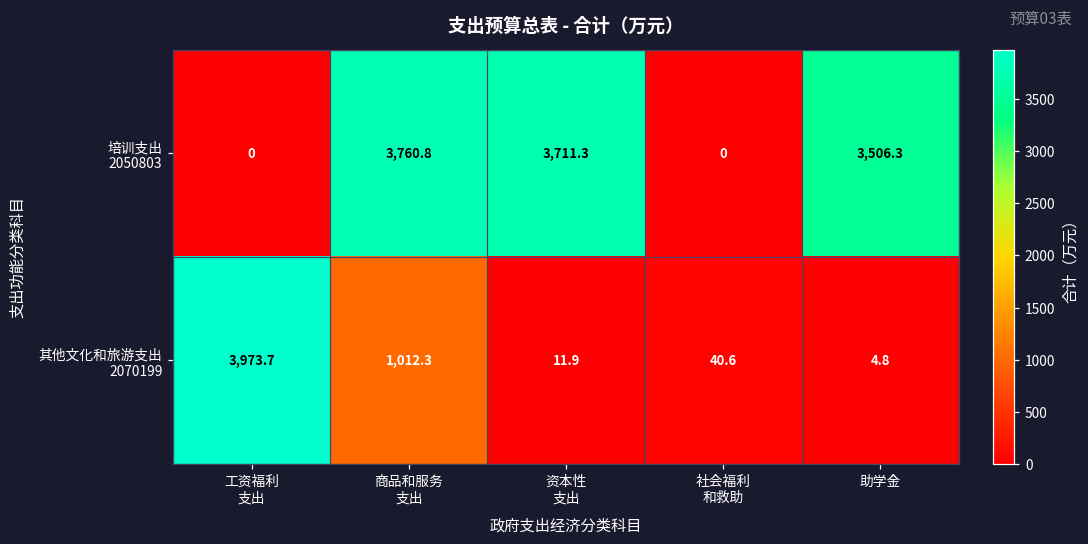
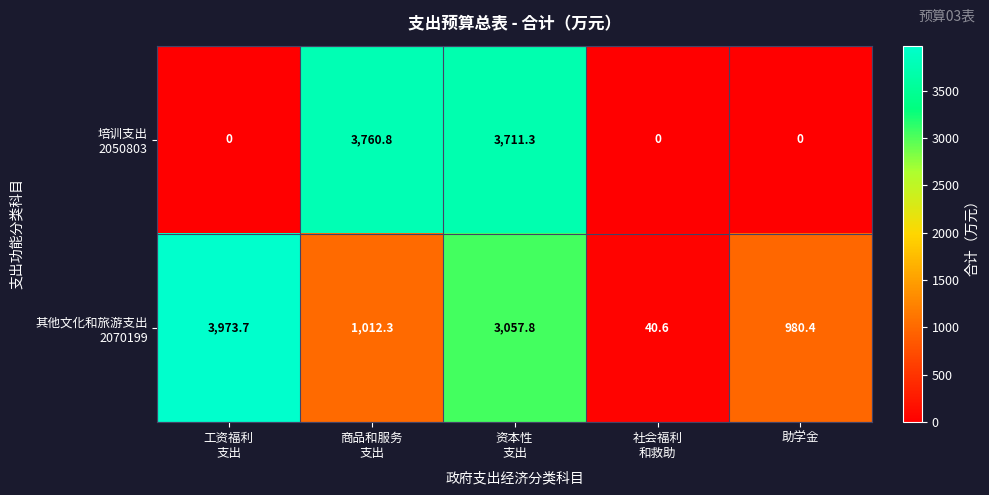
  {
    "培训支出 2050803": {
      "工资福利 支出": "0",
      "商品和服务 支出": "3,760.8",
      "资本性 支出": "3,711.3",
      "社会福利 和救助": "0",
-     "助学金": "3,506.3"
+     "助学金": "0"
    },
    "其他文化和旅游支出 2070199": {
      "工资福利 支出": "3,973.7",
      "商品和服务 支出": "1,012.3",
-     "资本性 支出": "11.9",
+     "资本性 支出": "3,057.8",
      "社会福利 和救助": "40.6",
-     "助学金": "4.8"
+     "助学金": "980.4"
    }
  }
